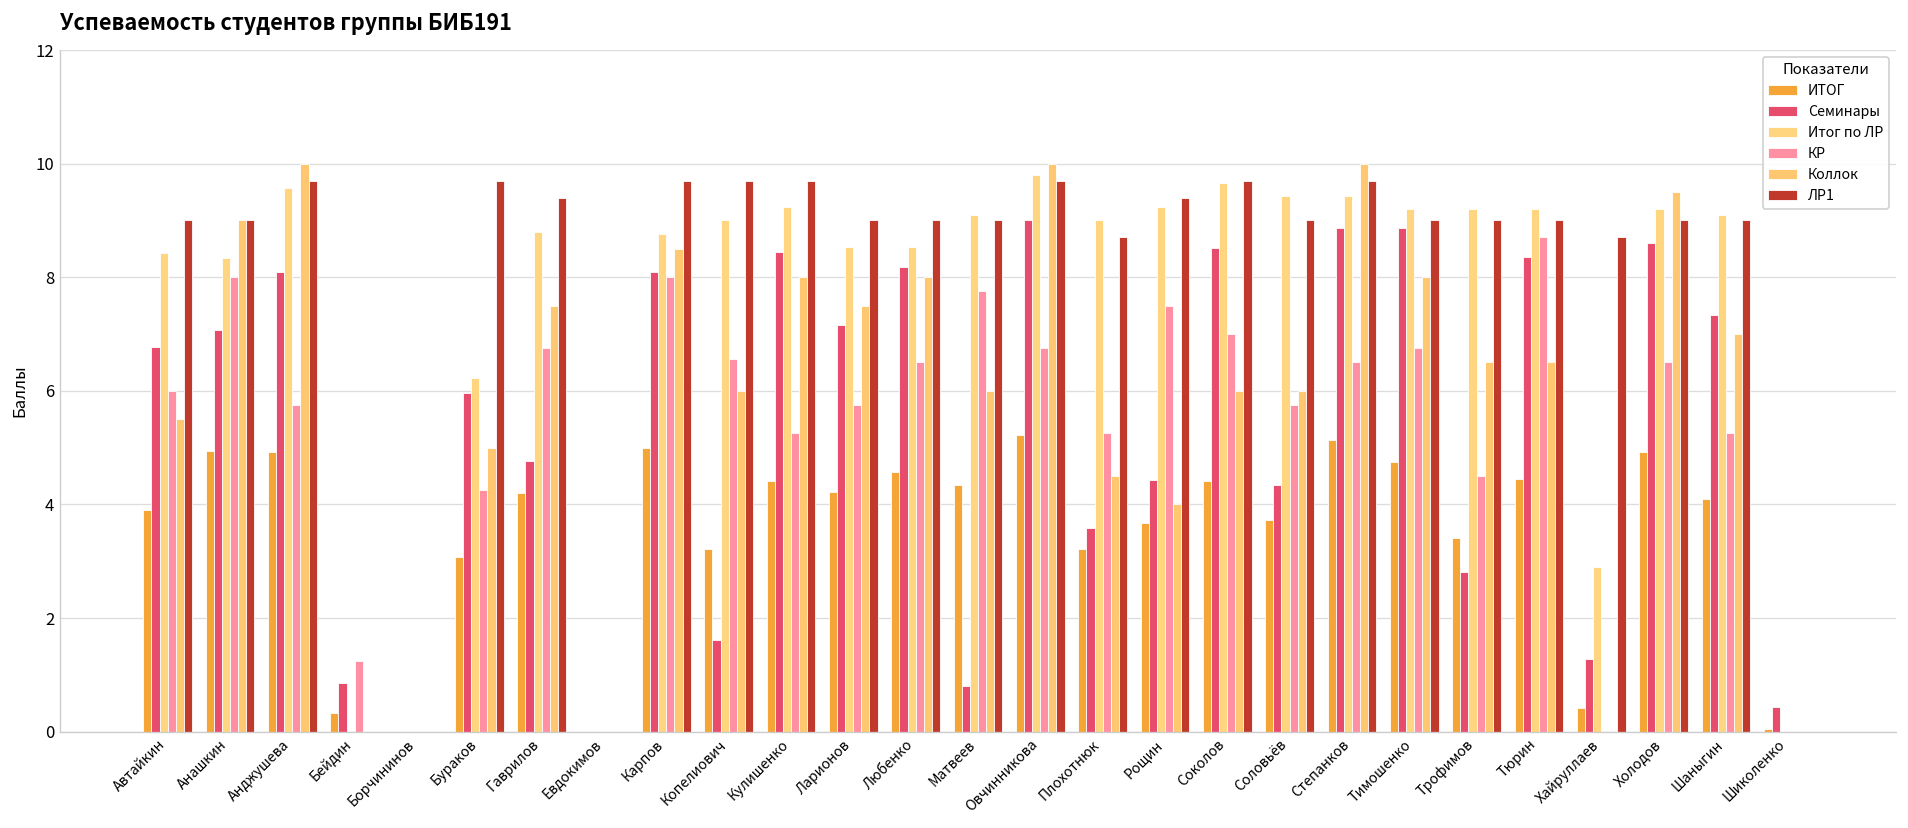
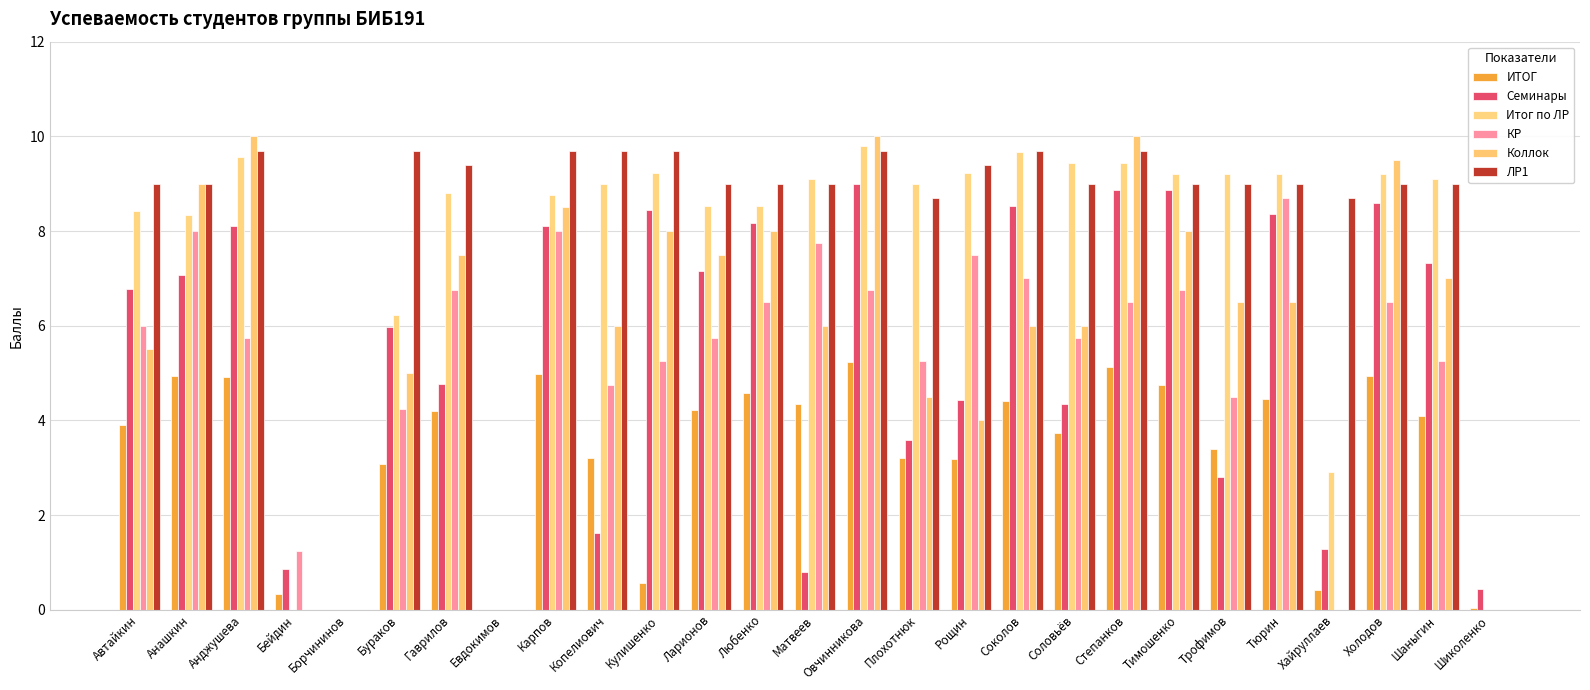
  {
    "ИТОГ": {
      "Автайкин": 3.9,
      "Анашкин": 4.9,
      "Анджушева": 4.9,
      "Бейдин": 0.3,
      "Борчининов": 0.0,
      "Бураков": 3.1,
      "Гаврилов": 4.2,
      "Евдокимов": 0.0,
      "Карпов": 5.0,
      "Копелиович": 3.2,
-     "Кулишенко": 4.4,
+     "Кулишенко": 0.6,
      "Ларионов": 4.2,
      "Любенко": 4.6,
      "Матвеев": 4.4,
      "Овчинникова": 5.2,
      "Плохотнюк": 3.2,
-     "Рощин": 3.7,
+     "Рощин": 3.2,
      "Соколов": 4.4,
      "Соловьёв": 3.7,
      "Степанков": 5.1,
      "Тимошенко": 4.8,
      "Трофимов": 3.4,
      "Тюрин": 4.5,
      "Хайруллаев": 0.4,
      "Холодов": 4.9,
      "Шаныгин": 4.1
    },
    "Семинары": {
      "Автайкин": 6.8,
      "Анашкин": 7.1,
      "Анджушева": 8.1,
      "Бейдин": 0.9,
      "Борчининов": 0.0,
      "Бураков": 6.0,
      "Гаврилов": 4.8,
      "Евдокимов": 0.0,
      "Карпов": 8.1,
      "Копелиович": 1.6,
      "Кулишенко": 8.4,
      "Ларионов": 7.2,
      "Любенко": 8.2,
      "Матвеев": 0.8,
      "Овчинникова": 9.0,
      "Плохотнюк": 3.6,
      "Рощин": 4.4,
      "Соколов": 8.5,
      "Соловьёв": 4.4,
      "Степанков": 8.9,
      "Тимошенко": 8.9,
      "Трофимов": 2.8,
      "Тюрин": 8.4,
      "Хайруллаев": 1.3,
      "Холодов": 8.6,
      "Шаныгин": 7.3,
      "Шиколенко": 0.4
    },
    "КР": {
      "Автайкин": 6.0,
      "Анашкин": 8.0,
      "Анджушева": 5.8,
      "Бейдин": 1.3,
      "Борчининов": 0.0,
      "Бураков": 4.3,
      "Гаврилов": 6.8,
      "Евдокимов": 0.0,
      "Карпов": 8.0,
-     "Копелиович": 6.6,
+     "Копелиович": 4.8,
      "Кулишенко": 5.3,
      "Ларионов": 5.8,
      "Любенко": 6.5,
      "Матвеев": 7.8,
      "Овчинникова": 6.8,
      "Плохотнюк": 5.3,
      "Рощин": 7.5,
      "Соколов": 7.0,
      "Соловьёв": 5.8,
      "Степанков": 6.5,
      "Тимошенко": 6.8,
      "Трофимов": 4.5,
      "Тюрин": 8.7,
      "Хайруллаев": 0.0,
      "Холодов": 6.5,
      "Шаныгин": 5.3,
      "Шиколенко": 0.0
    },
    "ЛР1": {
      "Автайкин": 9.0,
      "Анашкин": 9.0,
      "Анджушева": 9.7,
      "Бейдин": 0.0,
      "Борчининов": 0.0,
      "Бураков": 9.7,
      "Гаврилов": 9.4,
      "Евдокимов": 0.0,
      "Карпов": 9.7,
      "Копелиович": 9.7,
      "Кулишенко": 9.7,
      "Ларионов": 9.0,
      "Любенко": 9.0,
      "Матвеев": 9.0,
      "Овчинникова": 9.7,
      "Плохотнюк": 8.7,
      "Рощин": 9.4,
      "Соколов": 9.7,
      "Соловьёв": 9.0,
      "Степанков": 9.7,
      "Тимошенко": 9.0,
      "Трофимов": 9.0,
      "Тюрин": 9.0,
      "Хайруллаев": 8.7,
      "Холодов": 9.0,
      "Шаныгин": 9.0,
      "Шиколенко": 0.0
    }
  }
